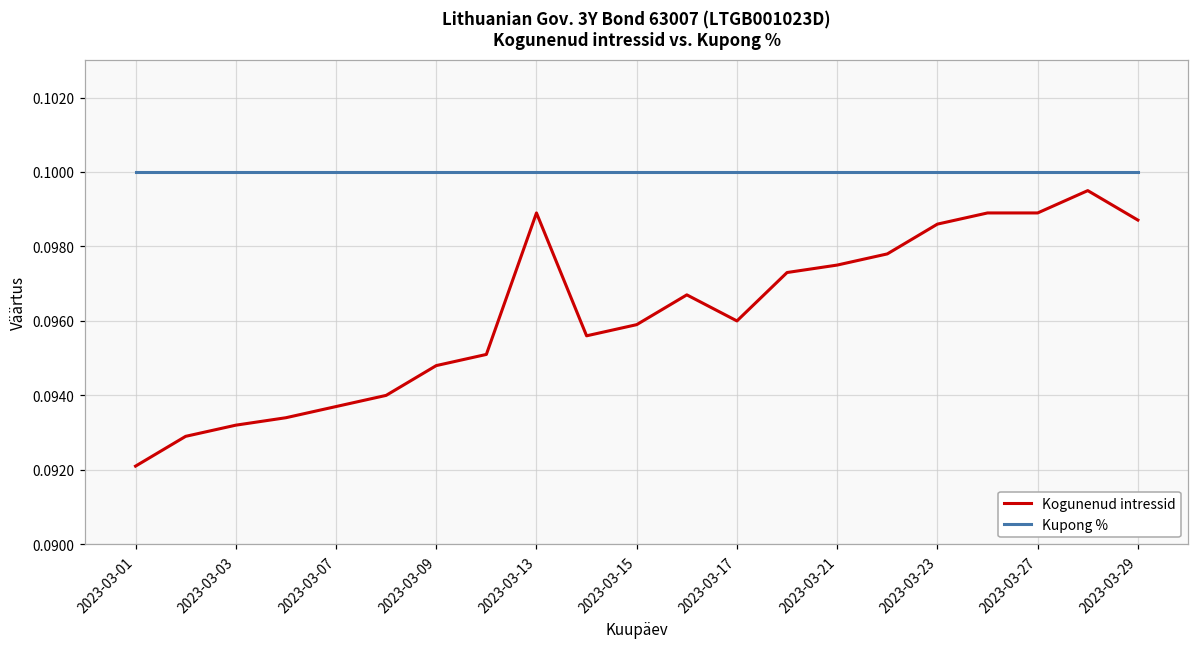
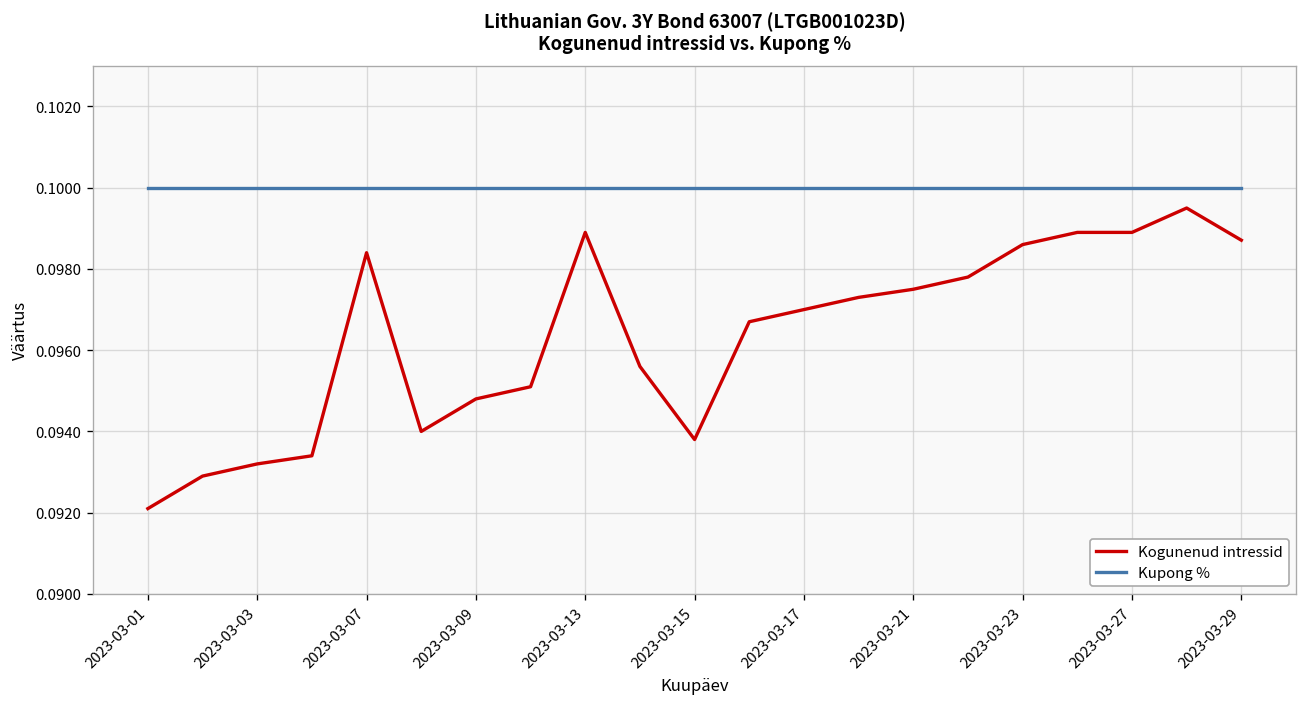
  {
    "Kogunenud intressid": {
      "2023-03-01": 0.0921,
      "2023-03-03": 0.0932,
-     "2023-03-07": 0.0937,
+     "2023-03-07": 0.0984,
      "2023-03-09": 0.0948,
      "2023-03-13": 0.0989,
-     "2023-03-15": 0.0959,
-     "2023-03-17": 0.096,
+     "2023-03-15": 0.0938,
+     "2023-03-17": 0.097,
      "2023-03-21": 0.0975,
      "2023-03-23": 0.0986,
      "2023-03-27": 0.0989,
      "2023-03-29": 0.0987
    },
    "Kupong %": {
      "2023-03-01": 0.1000,
      "2023-03-03": 0.1000,
      "2023-03-07": 0.1000,
      "2023-03-09": 0.1000,
      "2023-03-13": 0.1000,
      "2023-03-15": 0.1000,
      "2023-03-17": 0.1000,
      "2023-03-21": 0.1000,
      "2023-03-23": 0.1000,
      "2023-03-27": 0.1000,
      "2023-03-29": 0.1000
    }
  }
